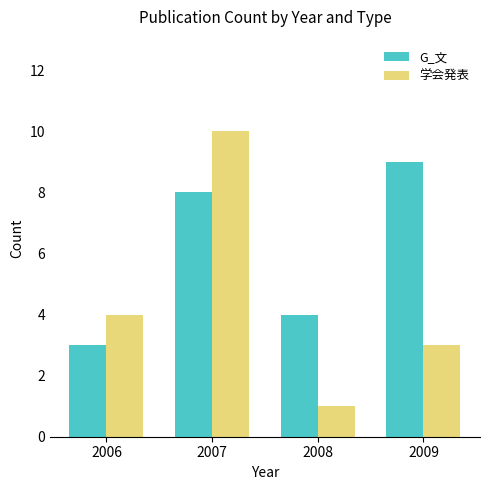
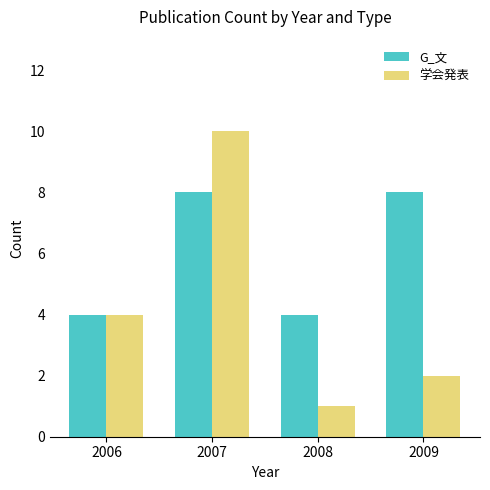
  {
    "G_文": {
-     "2006": 3,
+     "2006": 4,
      "2007": 8,
      "2008": 4,
-     "2009": 9
+     "2009": 8
    },
    "学会発表": {
      "2006": 4,
      "2007": 10,
      "2008": 1,
-     "2009": 3
+     "2009": 2
    }
  }
